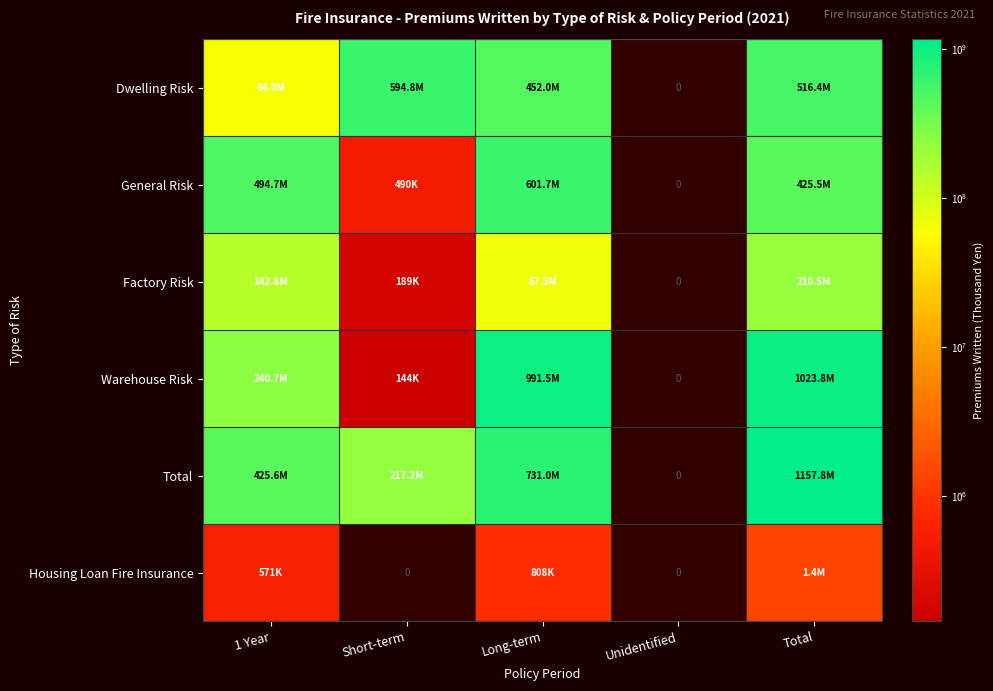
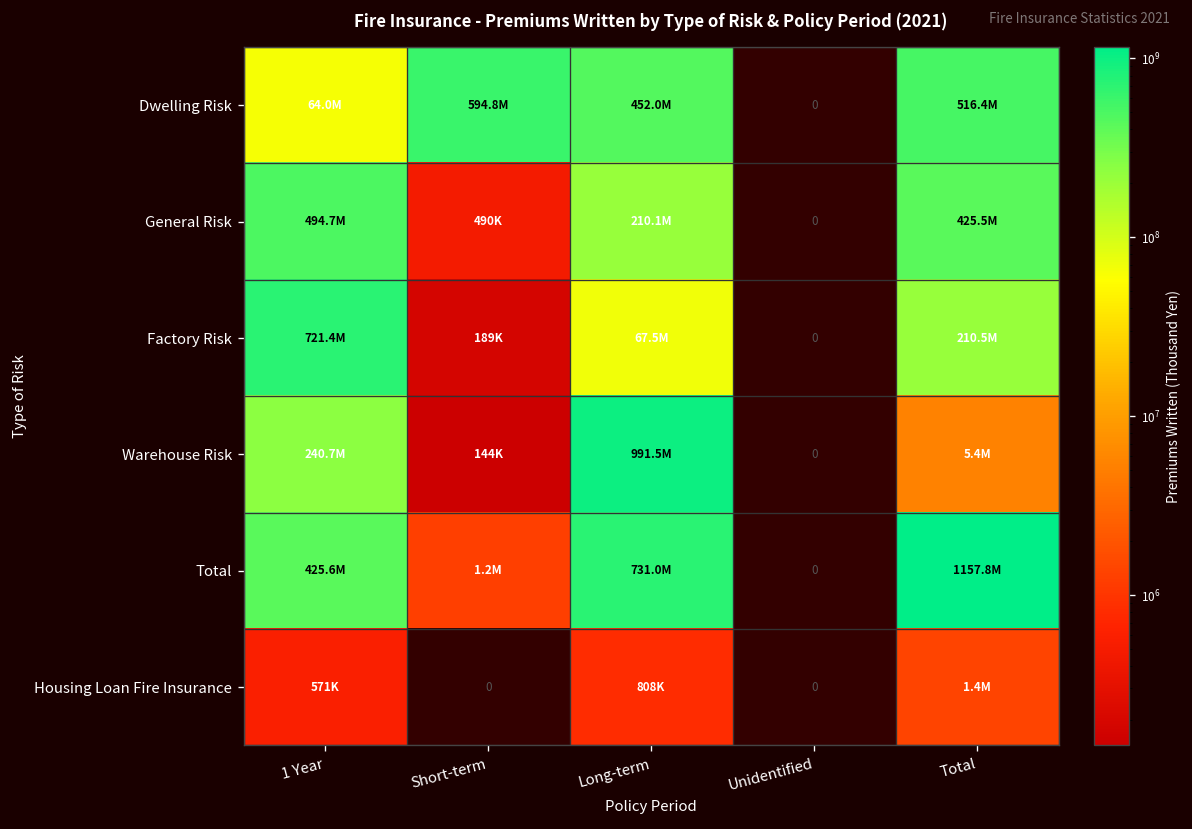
  {
    "Dwelling Risk": {
      "1 Year": "64.0M",
      "Short-term": "594.8M",
      "Long-term": "452.0M",
      "Total": "516.4M"
    },
    "General Risk": {
      "1 Year": "494.7M",
      "Short-term": "490K",
-     "Long-term": "601.7M",
+     "Long-term": "210.1M",
      "Total": "425.5M"
    },
    "Factory Risk": {
-     "1 Year": "142.8M",
+     "1 Year": "721.4M",
      "Short-term": "189K",
      "Long-term": "67.5M",
      "Total": "210.5M"
    },
    "Warehouse Risk": {
      "1 Year": "240.7M",
      "Short-term": "144K",
      "Long-term": "991.5M",
-     "Total": "1023.8M"
+     "Total": "5.4M"
    },
    "Total": {
      "1 Year": "425.6M",
-     "Short-term": "217.2M",
+     "Short-term": "1.2M",
      "Long-term": "731.0M",
      "Total": "1157.8M"
    },
    "Housing Loan Fire Insurance": {
      "1 Year": "571K",
      "Long-term": "808K",
      "Total": "1.4M"
    }
  }
